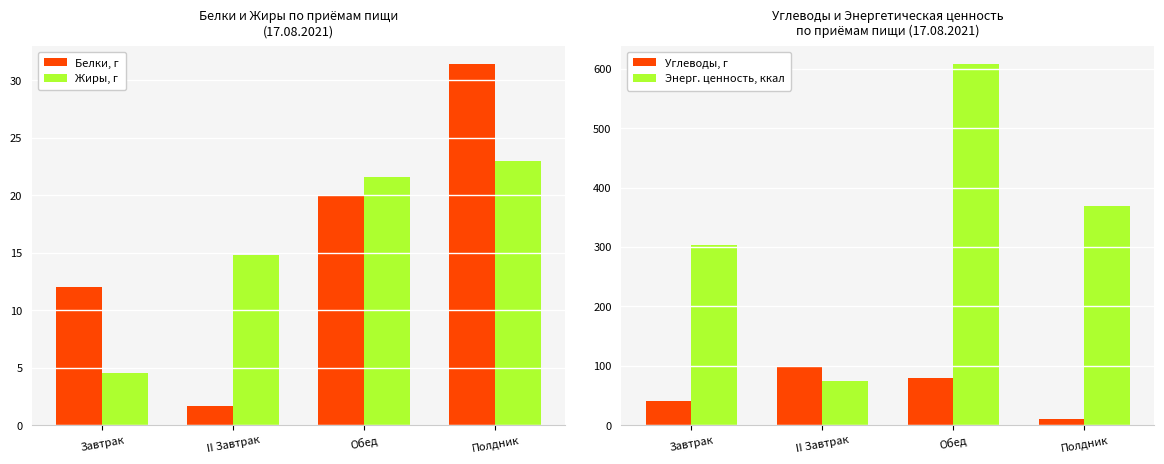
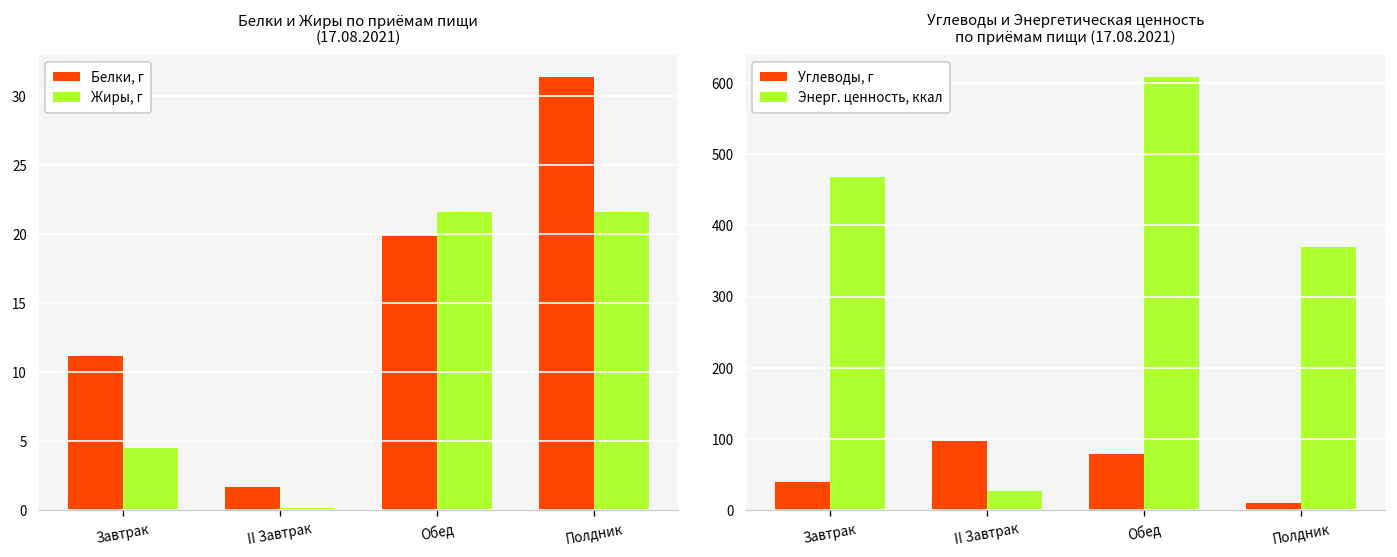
  {
    "Белки и Жиры по приёмам пищи (17.08.2021)": {
      "Белки, г": {
-       "Завтрак": 12.0,
+       "Завтрак": 11.2,
        "II Завтрак": 1.7,
        "Обед": 19.9,
        "Полдник": 31.4
      },
      "Жиры, г": {
        "Завтрак": 4.5,
-       "II Завтрак": 14.8,
+       "II Завтрак": 0.2,
        "Обед": 21.6,
-       "Полдник": 23.0
+       "Полдник": 21.6
      }
    },
    "Углеводы и Энергетическая ценность по приёмам пищи (17.08.2021)": {
      "Углеводы, г": {
        "Завтрак": 40,
        "II Завтрак": 100,
        "Обед": 80,
        "Полдник": 10
      },
      "Энерг. ценность, ккал": {
-       "Завтрак": 300,
-       "II Завтрак": 80,
+       "Завтрак": 470,
+       "II Завтрак": 30,
        "Обед": 610,
        "Полдник": 370
      }
    }
  }
